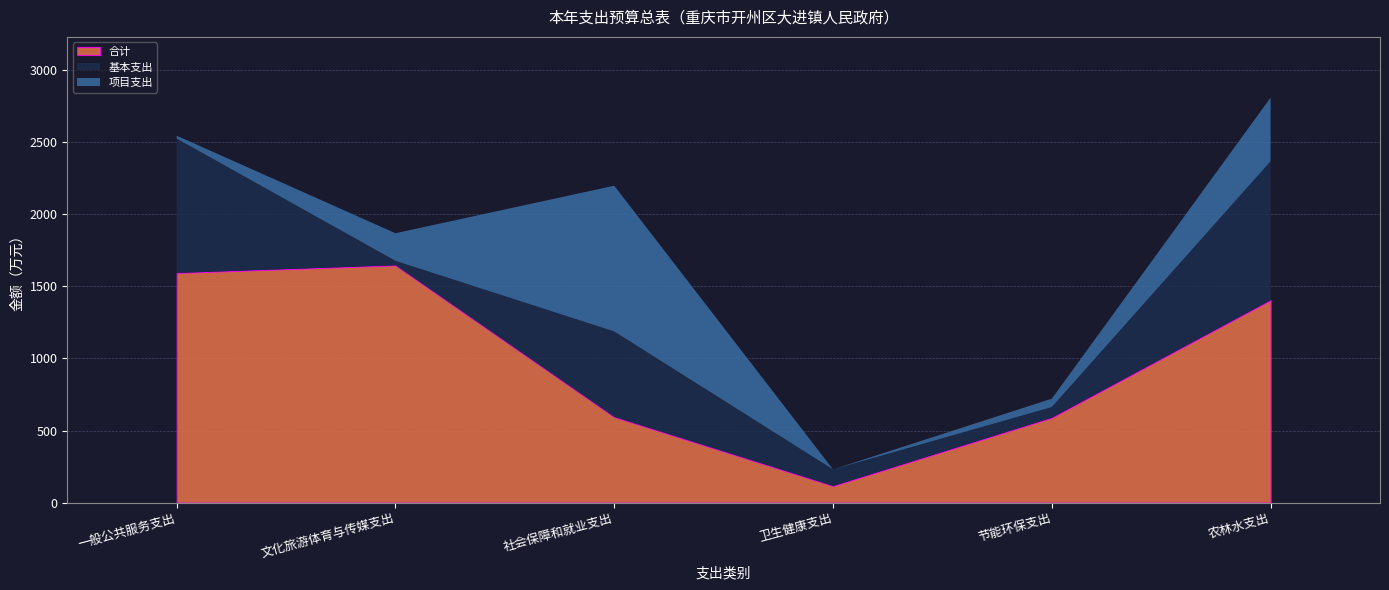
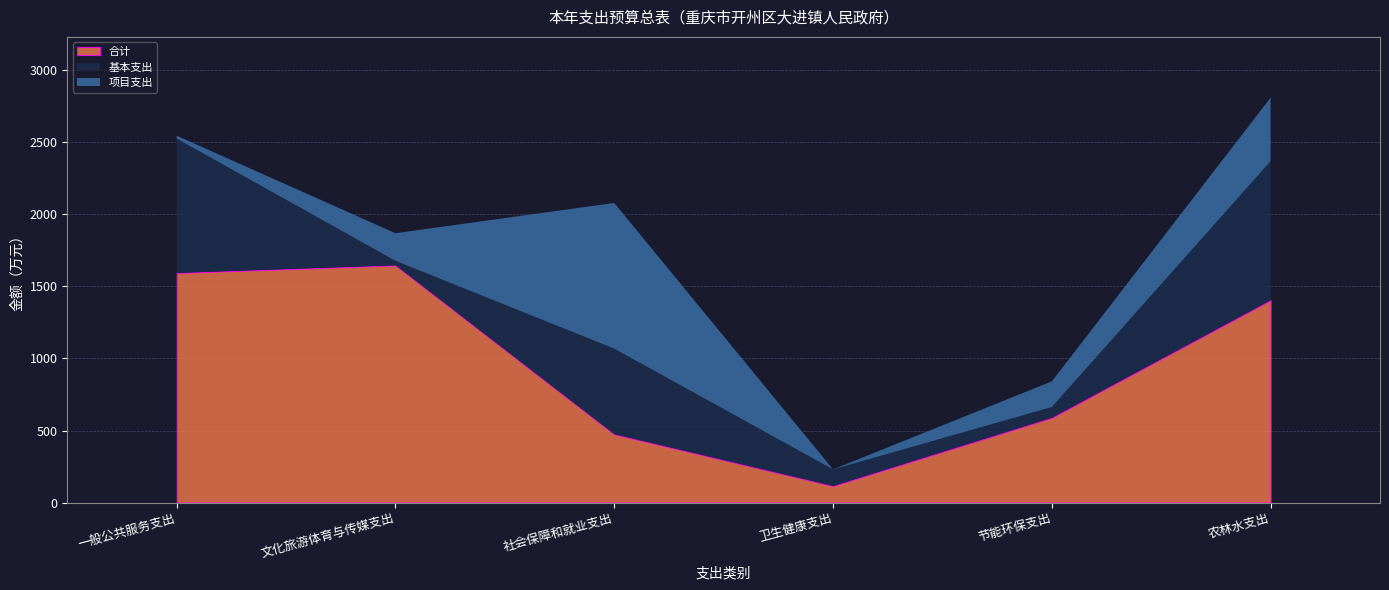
  {
    "合计": {
      "一般公共服务支出": 1590,
      "文化旅游体育与传媒支出": 1650,
-     "社会保障和就业支出": 590,
+     "社会保障和就业支出": 470,
      "卫生健康支出": 120,
      "节能环保支出": 590,
      "农林水支出": 1400
    },
    "基本支出": {
      "一般公共服务支出": 930,
      "文化旅游体育与传媒支出": 30,
      "社会保障和就业支出": 590,
      "节能环保支出": 70,
      "农林水支出": 960
    },
    "项目支出": {
      "一般公共服务支出": 20,
      "文化旅游体育与传媒支出": 190,
      "社会保障和就业支出": 1010,
-     "节能环保支出": 60,
+     "节能环保支出": 180,
      "农林水支出": 440
    }
  }
